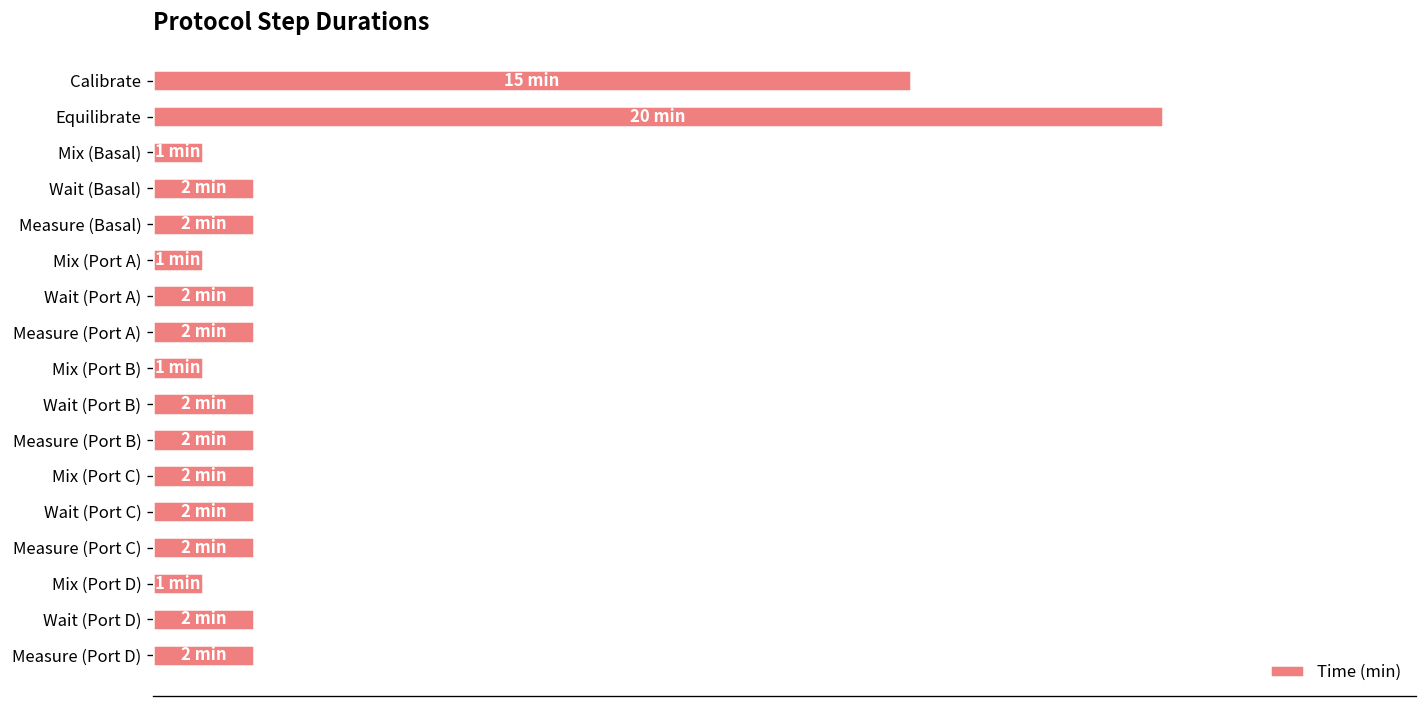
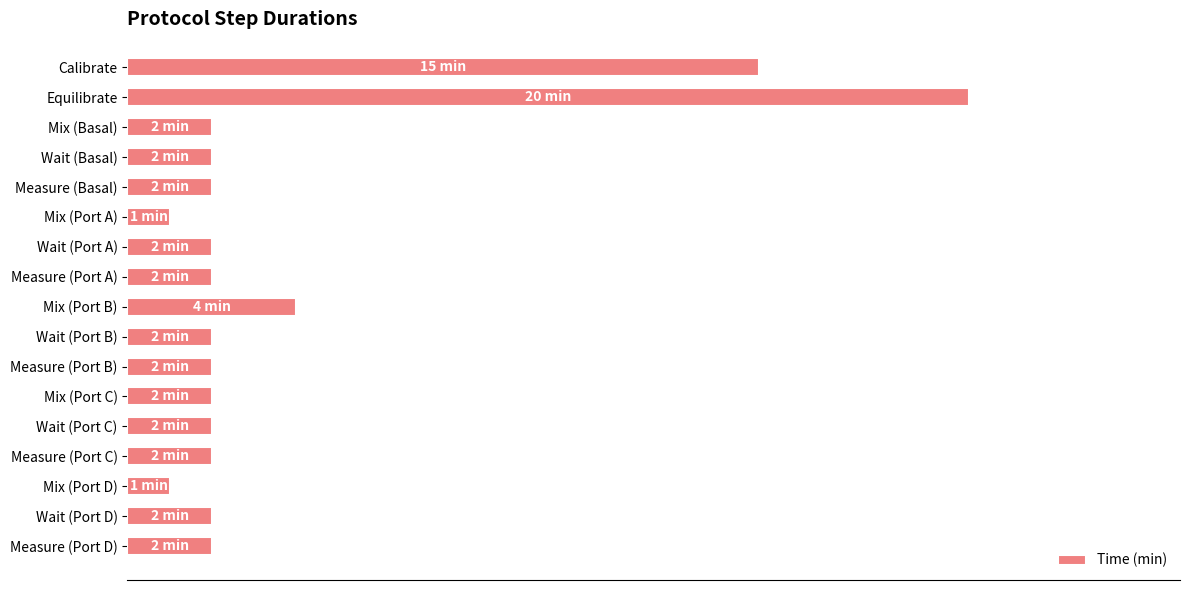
  {
    "Calibrate": 15,
    "Equilibrate": 20,
-   "Mix (Basal)": 1,
+   "Mix (Basal)": 2,
    "Wait (Basal)": 2,
    "Measure (Basal)": 2,
    "Mix (Port A)": 1,
    "Wait (Port A)": 2,
    "Measure (Port A)": 2,
-   "Mix (Port B)": 1,
+   "Mix (Port B)": 4,
    "Wait (Port B)": 2,
    "Measure (Port B)": 2,
    "Mix (Port C)": 2,
    "Wait (Port C)": 2,
    "Measure (Port C)": 2,
    "Mix (Port D)": 1,
    "Wait (Port D)": 2,
    "Measure (Port D)": 2
  }
